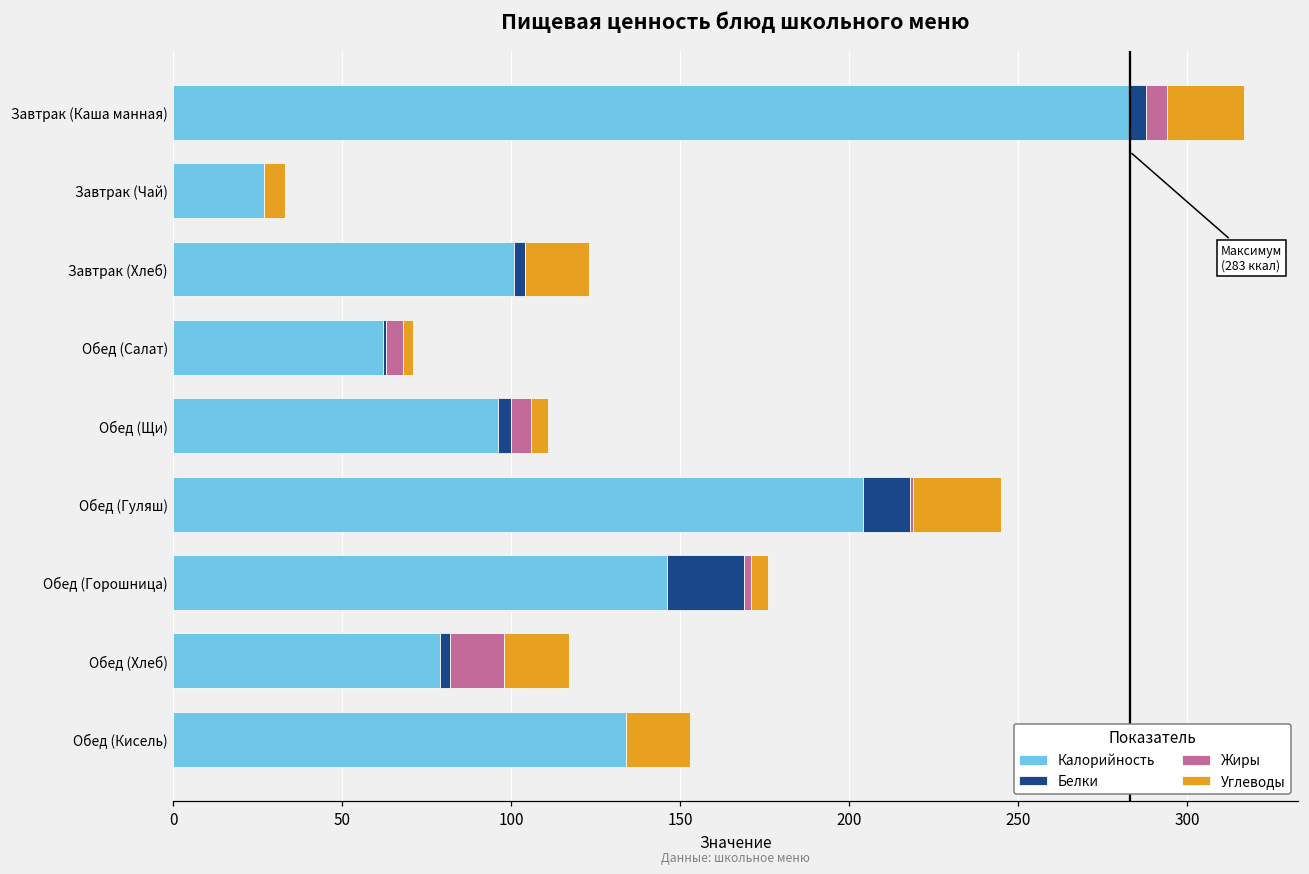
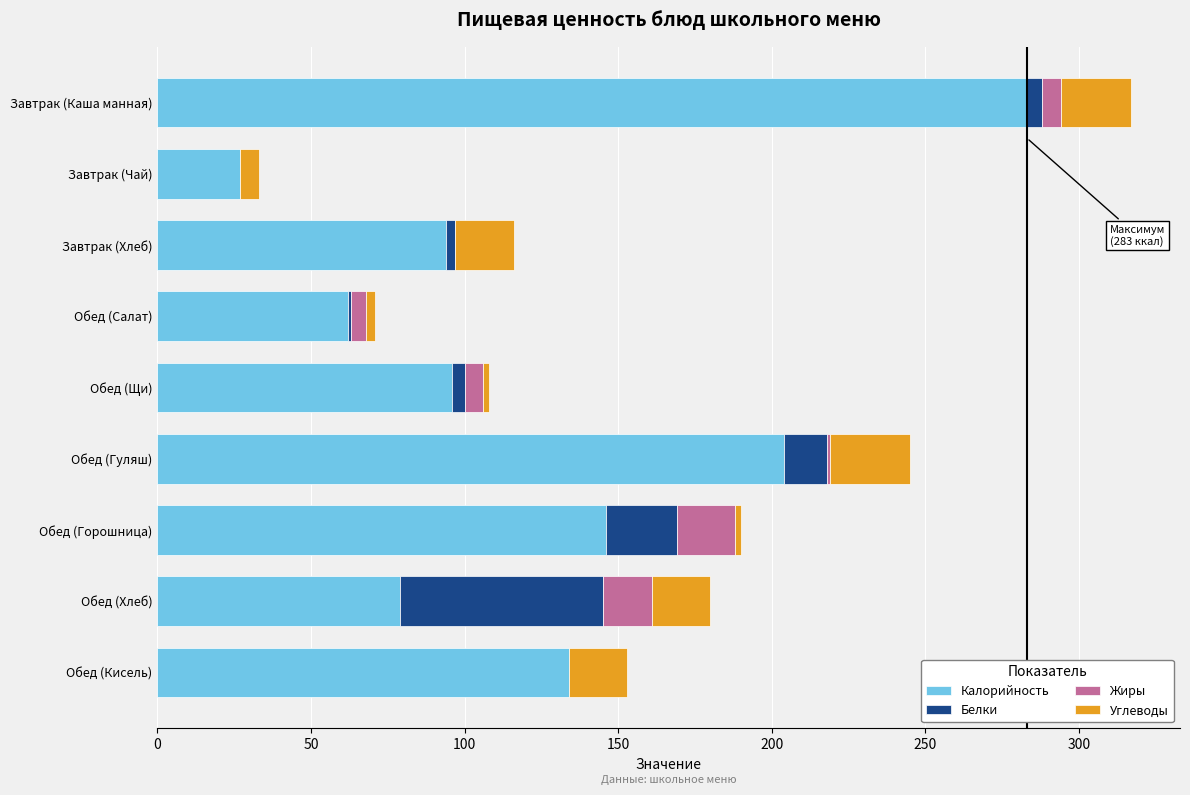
  {
    "Калорийность": {
      "Завтрак (Каша манная)": 283,
      "Завтрак (Чай)": 27,
-     "Завтрак (Хлеб)": 101,
+     "Завтрак (Хлеб)": 94,
      "Обед (Салат)": 62,
      "Обед (Щи)": 96,
      "Обед (Гуляш)": 204,
      "Обед (Горошница)": 146,
      "Обед (Хлеб)": 79,
      "Обед (Кисель)": 134
    },
    "Белки": {
      "Завтрак (Каша манная)": 5,
      "Завтрак (Чай)": 0,
      "Завтрак (Хлеб)": 3,
      "Обед (Салат)": 1,
      "Обед (Щи)": 4,
      "Обед (Гуляш)": 14,
      "Обед (Горошница)": 23,
-     "Обед (Хлеб)": 3,
+     "Обед (Хлеб)": 66,
      "Обед (Кисель)": 0
    },
    "Жиры": {
      "Завтрак (Каша манная)": 6,
      "Завтрак (Чай)": 0,
      "Завтрак (Хлеб)": 0,
      "Обед (Салат)": 5,
      "Обед (Щи)": 6,
      "Обед (Гуляш)": 1,
-     "Обед (Горошница)": 2,
+     "Обед (Горошница)": 19,
      "Обед (Хлеб)": 16,
      "Обед (Кисель)": 0
    },
    "Углеводы": {
      "Завтрак (Каша манная)": 23,
      "Завтрак (Чай)": 6,
      "Завтрак (Хлеб)": 19,
      "Обед (Салат)": 3,
-     "Обед (Щи)": 5,
+     "Обед (Щи)": 2,
      "Обед (Гуляш)": 26,
-     "Обед (Горошница)": 5,
+     "Обед (Горошница)": 2,
      "Обед (Хлеб)": 19,
      "Обед (Кисель)": 19
    }
  }
